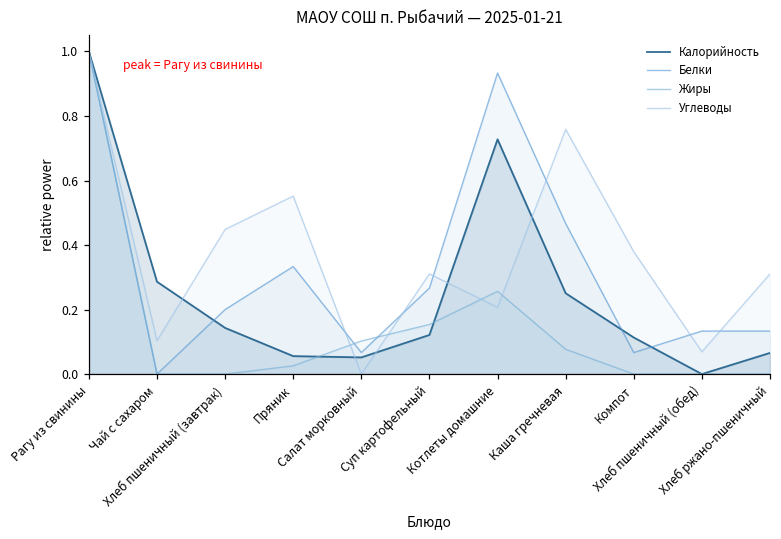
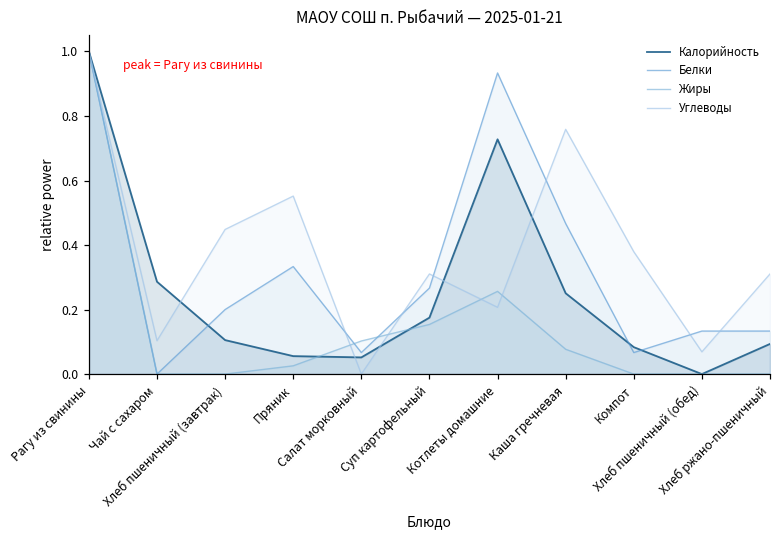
  {
    "Калорийность": {
      "Чай с сахаром": 0.29,
-     "Хлеб пшеничный (завтрак)": 0.14,
+     "Хлеб пшеничный (завтрак)": 0.11,
      "Пряник": 0.06,
      "Салат морковный": 0.05,
-     "Суп картофельный": 0.12,
+     "Суп картофельный": 0.17,
      "Котлеты домашние": 0.73,
      "Каша гречневая": 0.25,
-     "Компот": 0.11,
-     "Хлеб ржано-пшеничный": 0.07
+     "Компот": 0.08,
+     "Хлеб ржано-пшеничный": 0.09
    }
  }
